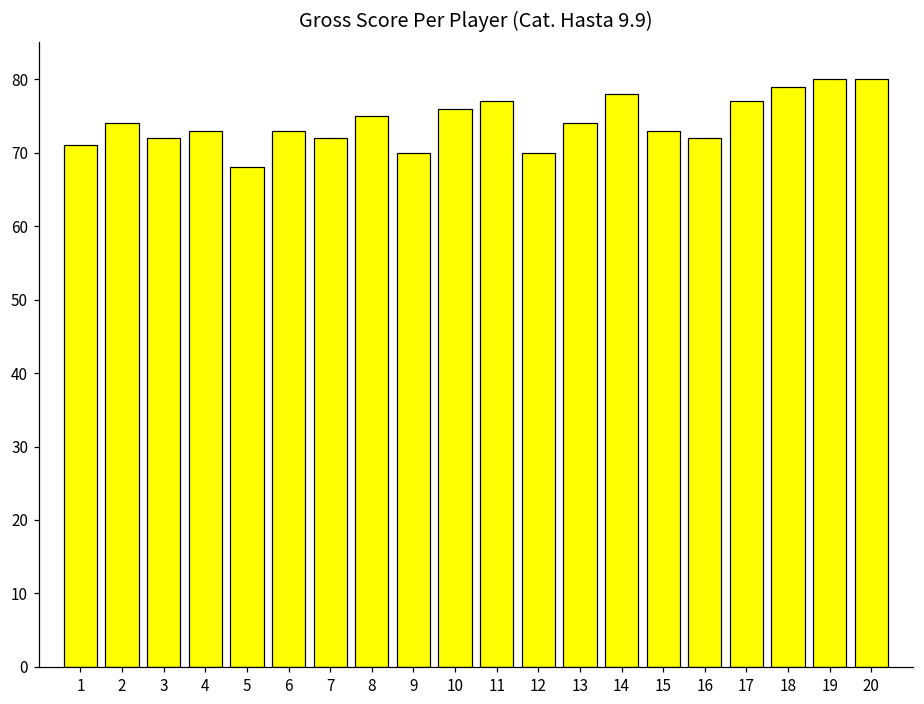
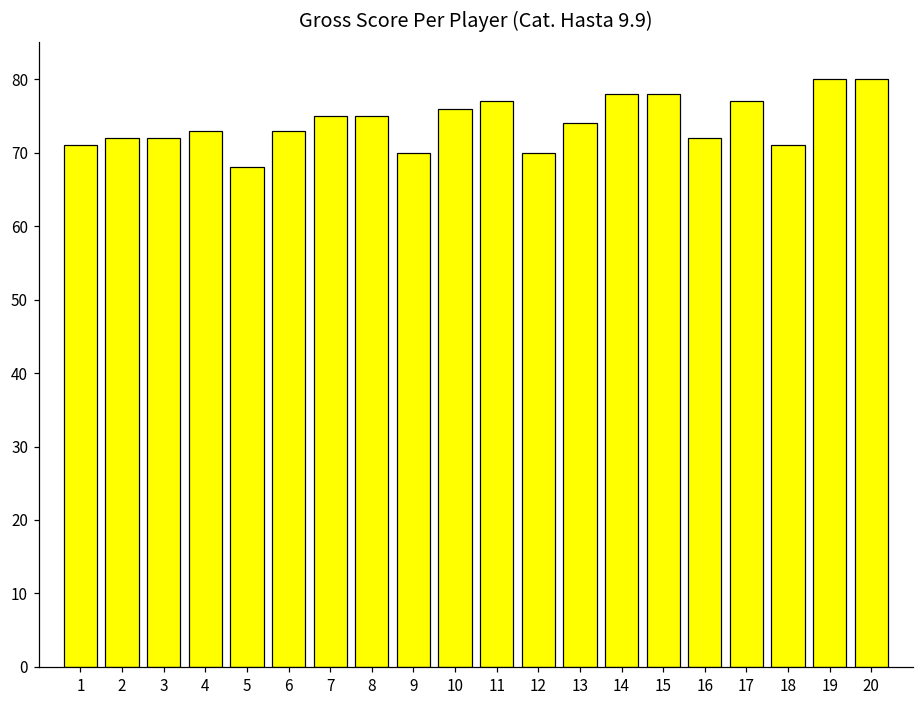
  {
    "1": 71,
-   "2": 74,
+   "2": 72,
    "3": 72,
    "4": 73,
    "5": 68,
    "6": 73,
-   "7": 72,
+   "7": 75,
    "8": 75,
    "9": 70,
    "10": 76,
    "11": 77,
    "12": 70,
    "13": 74,
    "14": 78,
-   "15": 73,
+   "15": 78,
    "16": 72,
    "17": 77,
-   "18": 79,
+   "18": 71,
    "19": 80,
    "20": 80
  }
